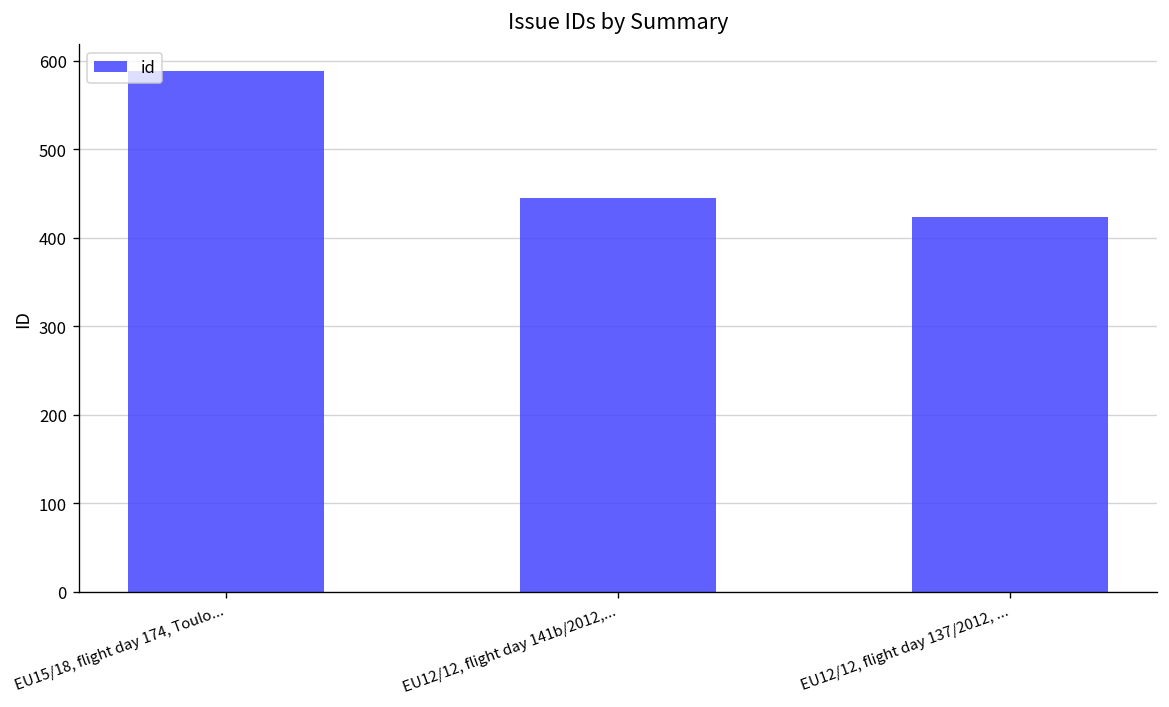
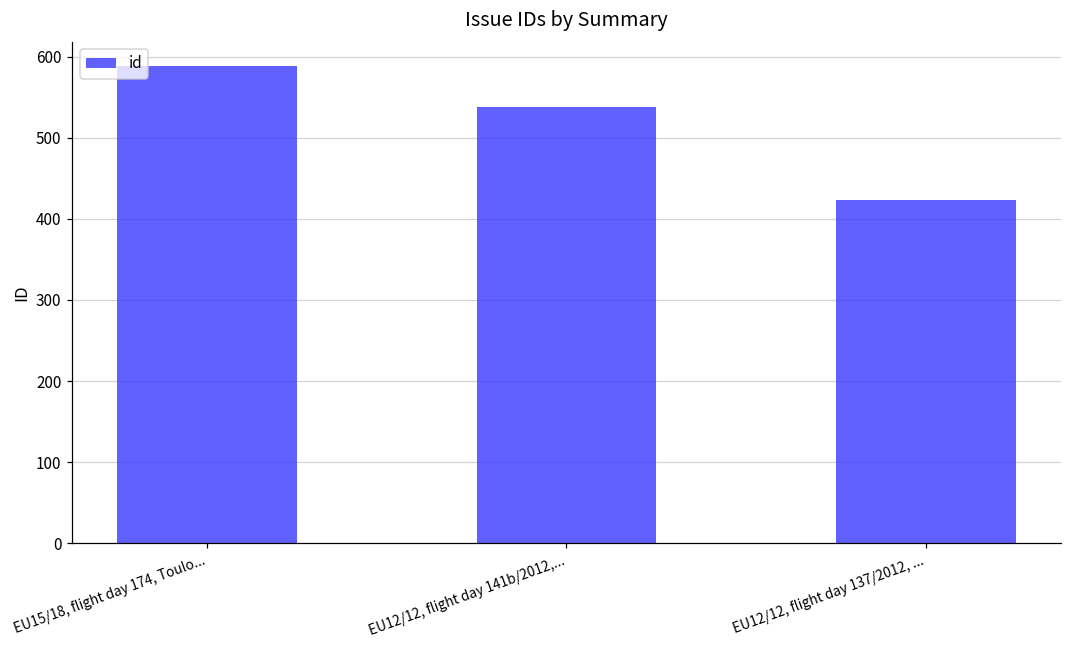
  {
    "EU15/18, flight day 174, Toulo...": 590,
-   "EU12/12, flight day 141b/2012,...": 450,
+   "EU12/12, flight day 141b/2012,...": 540,
    "EU12/12, flight day 137/2012, ...": 420
  }
